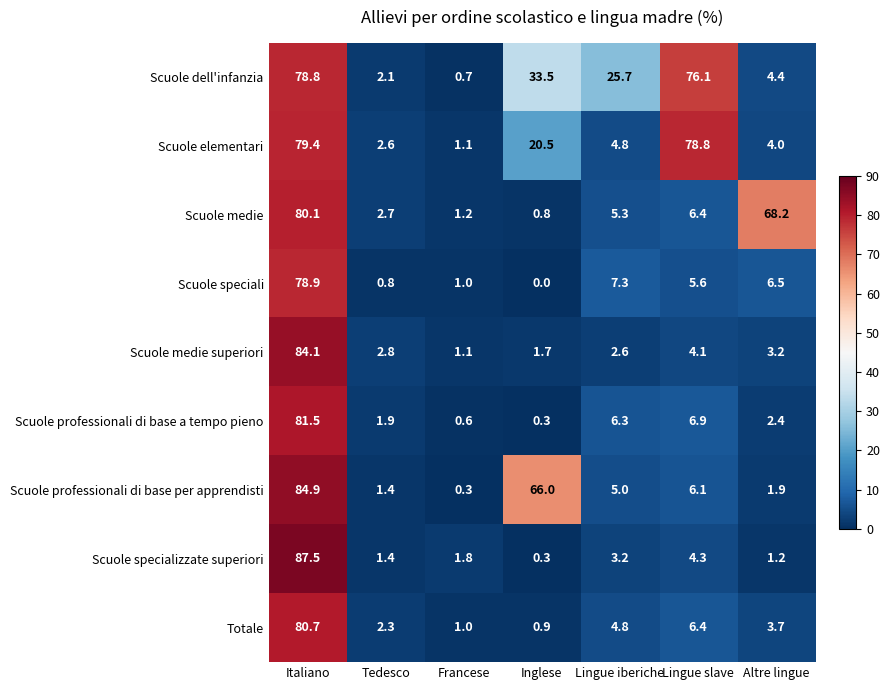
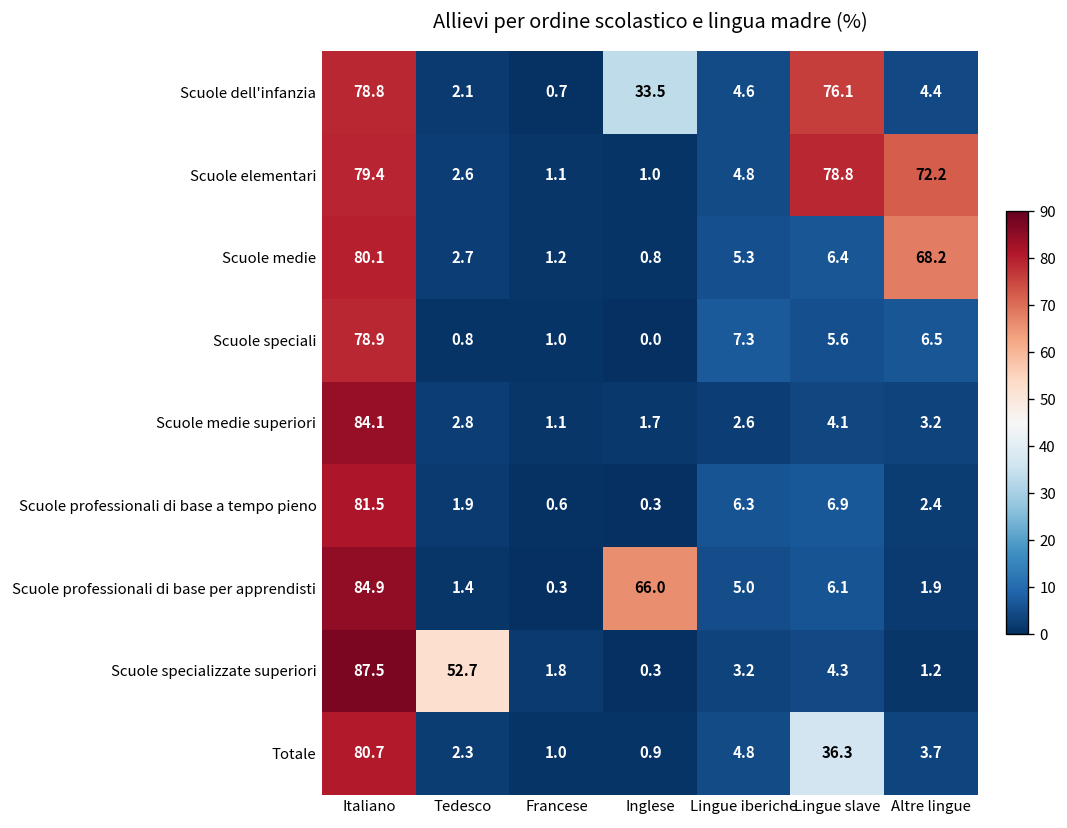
  {
    "Scuole dell'infanzia": {
      "Italiano": 78.8,
      "Tedesco": 2.1,
      "Francese": 0.7,
      "Inglese": 33.5,
-     "Lingue iberiche": 25.7,
+     "Lingue iberiche": 4.6,
      "Lingue slave": 76.1,
      "Altre lingue": 4.4
    },
    "Scuole elementari": {
      "Italiano": 79.4,
      "Tedesco": 2.6,
      "Francese": 1.1,
-     "Inglese": 20.5,
+     "Inglese": 1.0,
      "Lingue iberiche": 4.8,
      "Lingue slave": 78.8,
-     "Altre lingue": 4.0
+     "Altre lingue": 72.2
    },
    "Scuole medie": {
      "Italiano": 80.1,
      "Tedesco": 2.7,
      "Francese": 1.2,
      "Inglese": 0.8,
      "Lingue iberiche": 5.3,
      "Lingue slave": 6.4,
      "Altre lingue": 68.2
    },
    "Scuole speciali": {
      "Italiano": 78.9,
      "Tedesco": 0.8,
      "Francese": 1.0,
      "Inglese": 0.0,
      "Lingue iberiche": 7.3,
      "Lingue slave": 5.6,
      "Altre lingue": 6.5
    },
    "Scuole medie superiori": {
      "Italiano": 84.1,
      "Tedesco": 2.8,
      "Francese": 1.1,
      "Inglese": 1.7,
      "Lingue iberiche": 2.6,
      "Lingue slave": 4.1,
      "Altre lingue": 3.2
    },
    "Scuole professionali di base a tempo pieno": {
      "Italiano": 81.5,
      "Tedesco": 1.9,
      "Francese": 0.6,
      "Inglese": 0.3,
      "Lingue iberiche": 6.3,
      "Lingue slave": 6.9,
      "Altre lingue": 2.4
    },
    "Scuole professionali di base per apprendisti": {
      "Italiano": 84.9,
      "Tedesco": 1.4,
      "Francese": 0.3,
      "Inglese": 66.0,
      "Lingue iberiche": 5.0,
      "Lingue slave": 6.1,
      "Altre lingue": 1.9
    },
    "Scuole specializzate superiori": {
      "Italiano": 87.5,
-     "Tedesco": 1.4,
+     "Tedesco": 52.7,
      "Francese": 1.8,
      "Inglese": 0.3,
      "Lingue iberiche": 3.2,
      "Lingue slave": 4.3,
      "Altre lingue": 1.2
    },
    "Totale": {
      "Italiano": 80.7,
      "Tedesco": 2.3,
      "Francese": 1.0,
      "Inglese": 0.9,
      "Lingue iberiche": 4.8,
-     "Lingue slave": 6.4,
+     "Lingue slave": 36.3,
      "Altre lingue": 3.7
    }
  }
